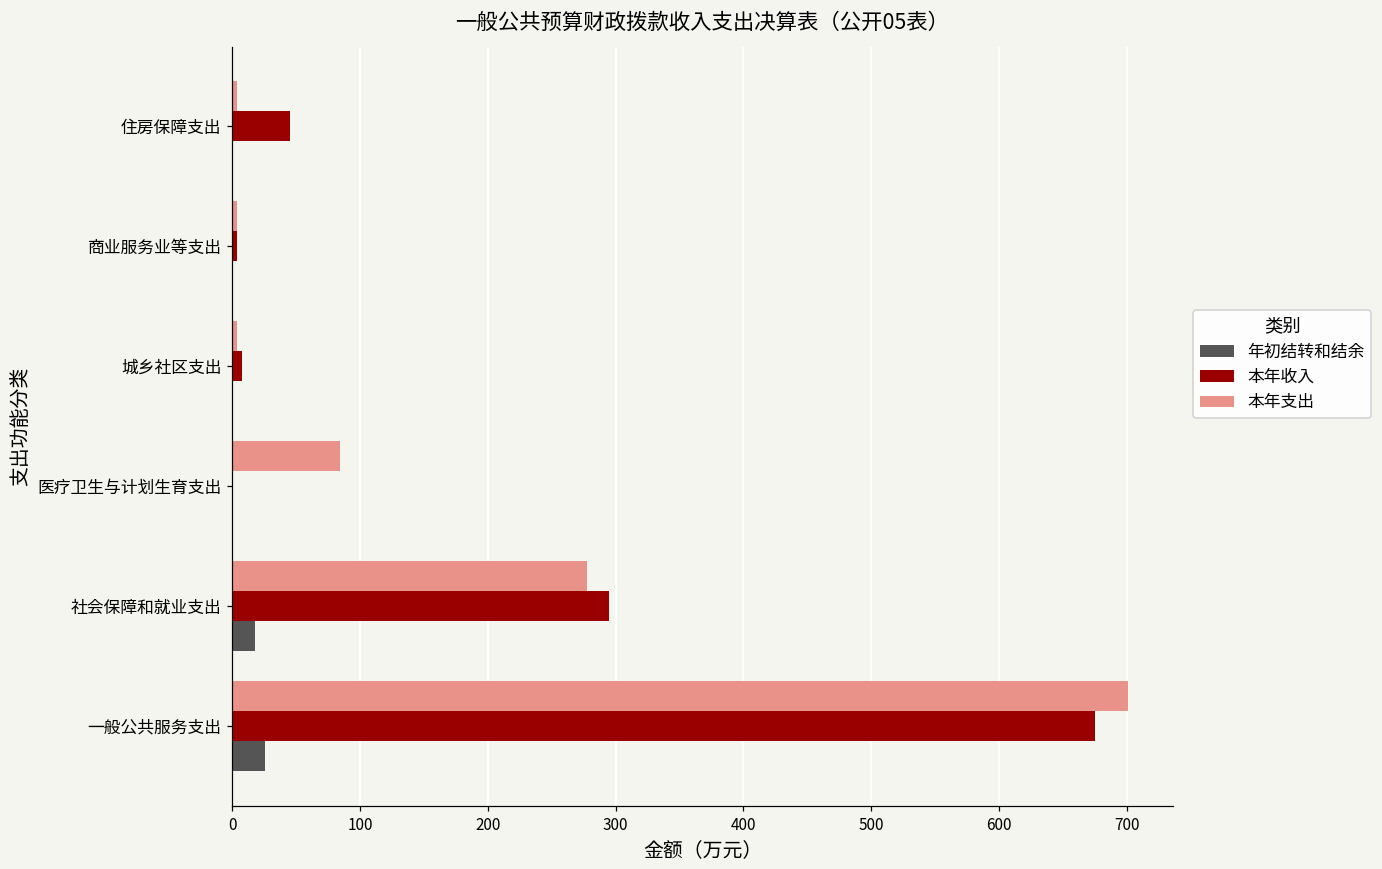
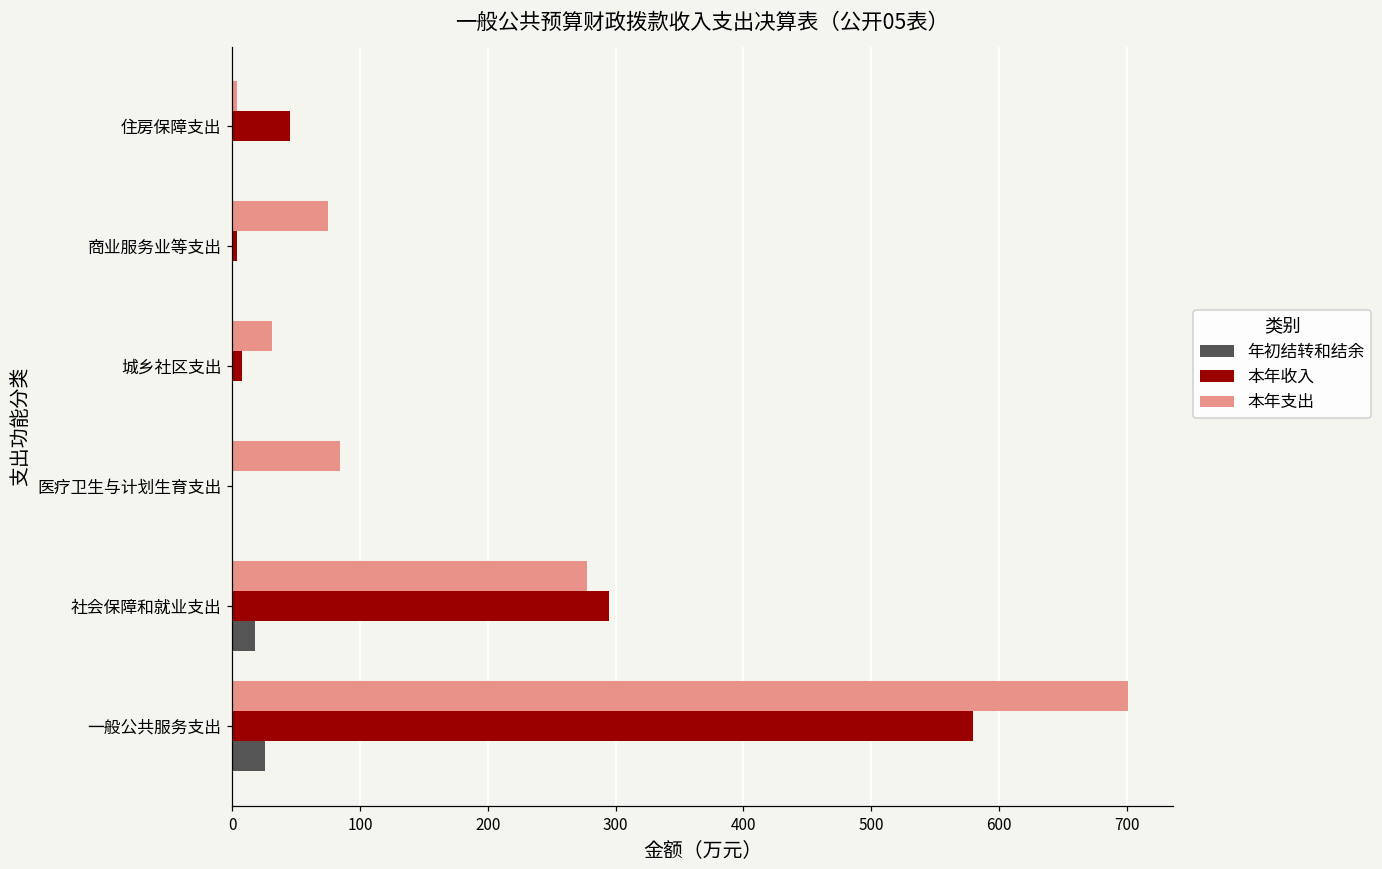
  {
    "年初结转和结余": {
      "住房保障支出": 0,
      "商业服务业等支出": 0,
      "城乡社区支出": 0,
      "医疗卫生与计划生育支出": 0,
      "社会保障和就业支出": 18,
      "一般公共服务支出": 25
    },
    "本年收入": {
      "住房保障支出": 46,
      "商业服务业等支出": 4,
      "城乡社区支出": 8,
      "社会保障和就业支出": 295,
-     "一般公共服务支出": 675
+     "一般公共服务支出": 580
    },
    "本年支出": {
      "住房保障支出": 4,
-     "商业服务业等支出": 4,
-     "城乡社区支出": 4,
+     "商业服务业等支出": 75,
+     "城乡社区支出": 31,
      "医疗卫生与计划生育支出": 84,
      "社会保障和就业支出": 277,
      "一般公共服务支出": 701
    }
  }
